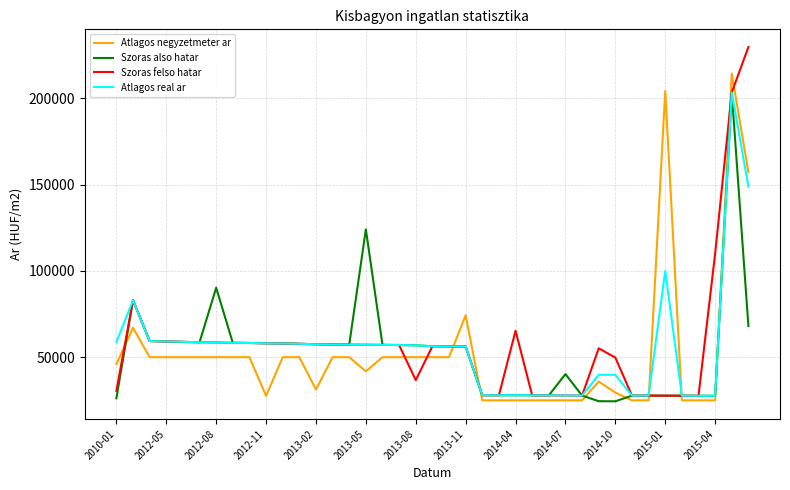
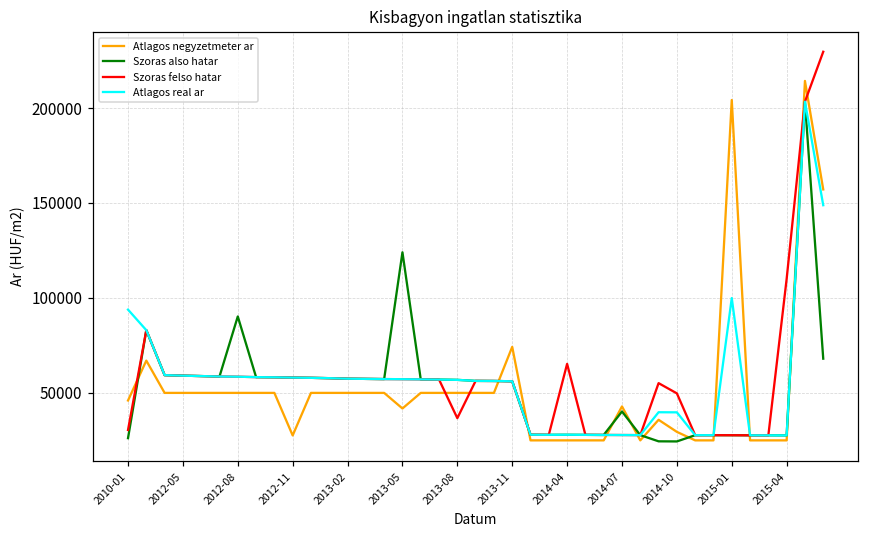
  {
    "Atlagos negyzetmeter ar": {
      "2010-01": 46000,
      "2012-05": 50000,
      "2012-08": 50000,
      "2012-11": 28000,
-     "2013-02": 31000,
+     "2013-02": 50000,
      "2013-05": 42000,
      "2013-08": 50000,
      "2013-11": 74000,
      "2014-04": 25000,
-     "2014-07": 25000,
+     "2014-07": 43000,
      "2014-10": 29000,
      "2015-01": 204000,
      "2015-04": 25000
    },
    "Szoras also hatar": {
      "2010-01": 26000,
      "2012-08": 90000,
      "2013-05": 124000,
      "2014-07": 40000,
      "2014-10": 24000
    },
    "Szoras felso hatar": {
      "2010-01": 30000,
      "2013-08": 37000,
      "2014-04": 65000,
      "2014-10": 50000,
      "2015-04": 110000
    },
    "Atlagos real ar": {
-     "2010-01": 59000,
+     "2010-01": 94000,
      "2014-10": 40000,
      "2015-01": 100000
    }
  }
